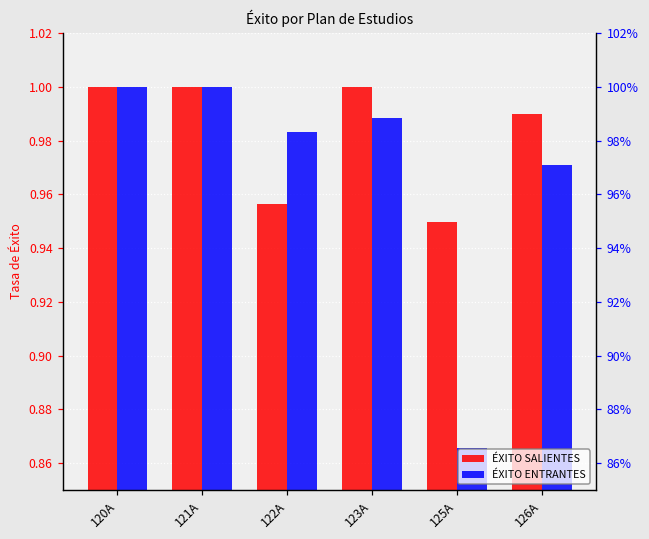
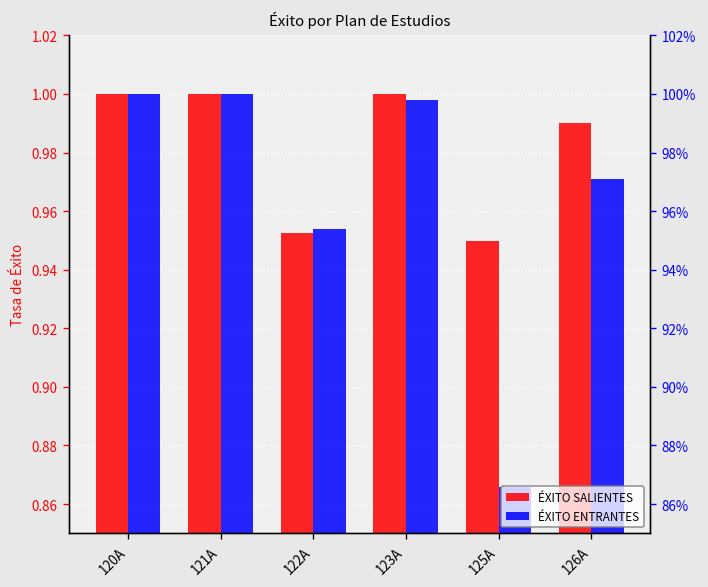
  {
    "ÉXITO SALIENTES": {
      "120A": 1.000,
      "121A": 1.000,
-     "122A": 0.957,
+     "122A": 0.953,
      "123A": 1.000,
      "125A": 0.950,
      "126A": 0.990
    },
    "ÉXITO ENTRANTES": {
      "120A": 1.000,
      "121A": 1.000,
-     "122A": 0.983,
-     "123A": 0.988,
+     "122A": 0.954,
+     "123A": 0.998,
      "126A": 0.971
    }
  }
